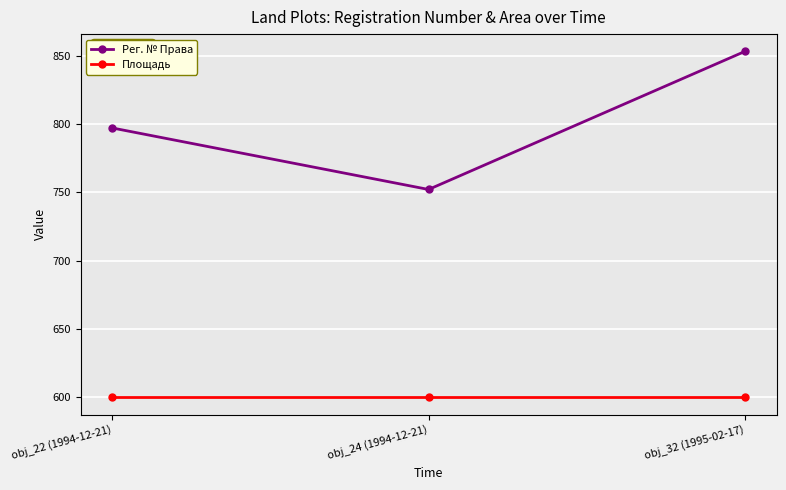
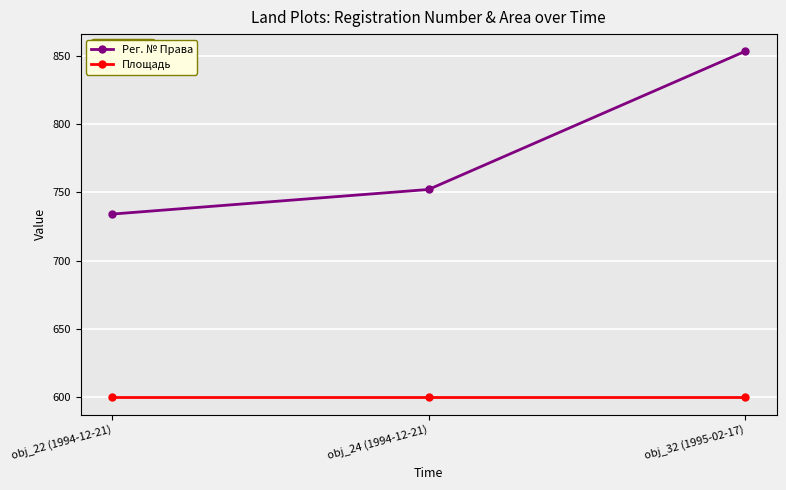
  {
    "Рег. № Права": {
-     "obj_22 (1994-12-21)": 797,
+     "obj_22 (1994-12-21)": 734,
      "obj_24 (1994-12-21)": 752,
      "obj_32 (1995-02-17)": 853
    },
    "Площадь": {
      "obj_22 (1994-12-21)": 600,
      "obj_24 (1994-12-21)": 600,
      "obj_32 (1995-02-17)": 600
    }
  }
